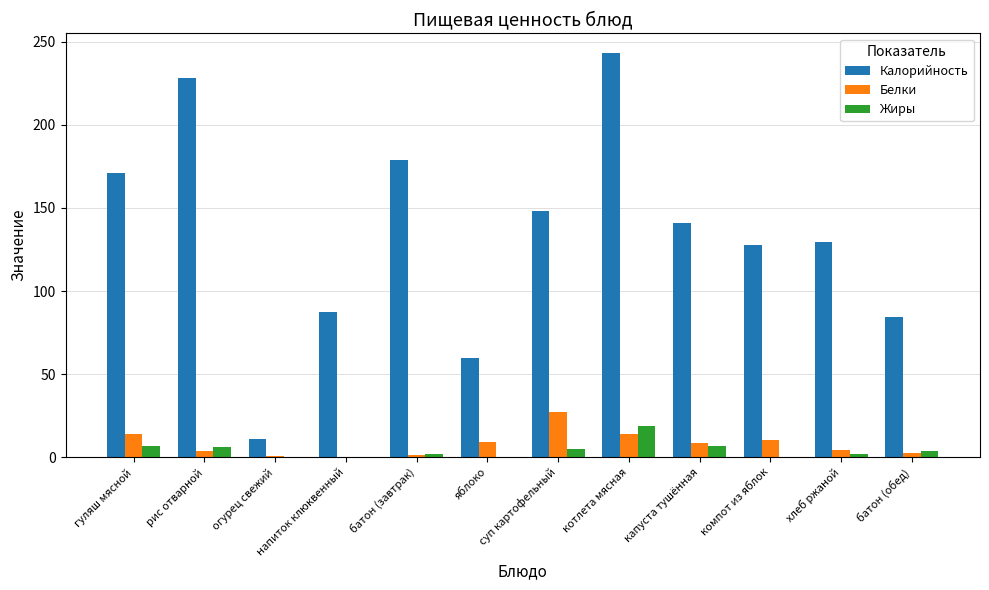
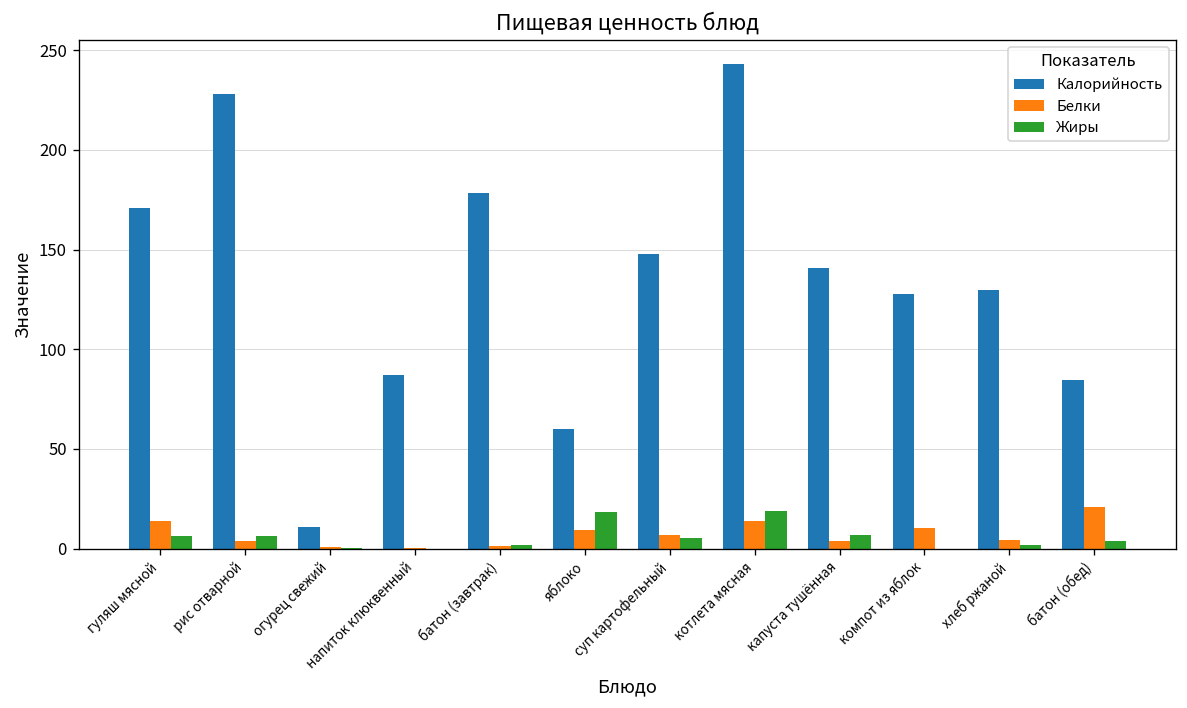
  {
    "Калорийность": {
      "гуляш мясной": 171,
      "рис отварной": 228,
      "огурец свежий": 11,
      "напиток клюквенный": 87,
      "батон (завтрак)": 179,
      "яблоко": 60,
      "суп картофельный": 148,
      "котлета мясная": 243,
      "капуста тушённая": 141,
      "компот из яблок": 128,
      "хлеб ржаной": 130,
      "батон (обед)": 84
    },
    "Белки": {
      "гуляш мясной": 14,
      "рис отварной": 4,
      "яблоко": 9,
-     "суп картофельный": 27,
+     "суп картофельный": 7,
      "котлета мясная": 14,
-     "капуста тушённая": 9,
+     "капуста тушённая": 4,
      "компот из яблок": 10,
      "хлеб ржаной": 4,
-     "батон (обед)": 2
+     "батон (обед)": 21
    },
    "Жиры": {
      "гуляш мясной": 7,
      "рис отварной": 6,
      "напиток клюквенный": 0,
      "батон (завтрак)": 2,
-     "яблоко": 0,
+     "яблоко": 19,
      "суп картофельный": 5,
      "котлета мясная": 19,
      "капуста тушённая": 7,
      "компот из яблок": 0,
      "хлеб ржаной": 2,
      "батон (обед)": 4
    }
  }
